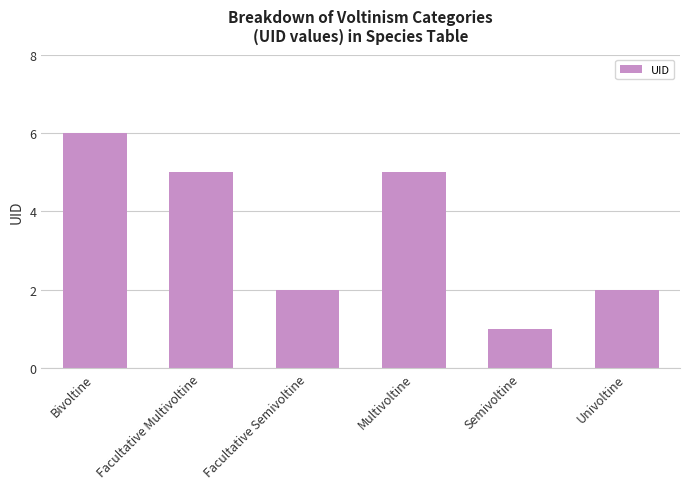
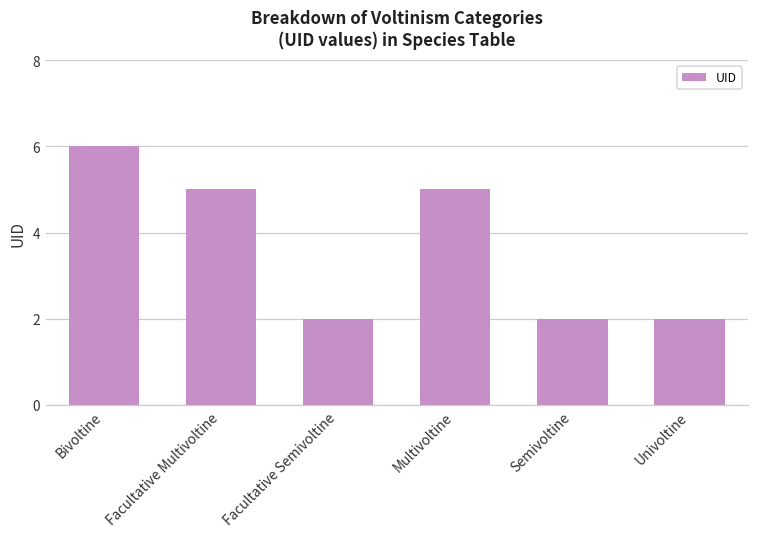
  {
    "Bivoltine": 6,
    "Facultative Multivoltine": 5,
    "Facultative Semivoltine": 2,
    "Multivoltine": 5,
-   "Semivoltine": 1,
+   "Semivoltine": 2,
    "Univoltine": 2
  }
